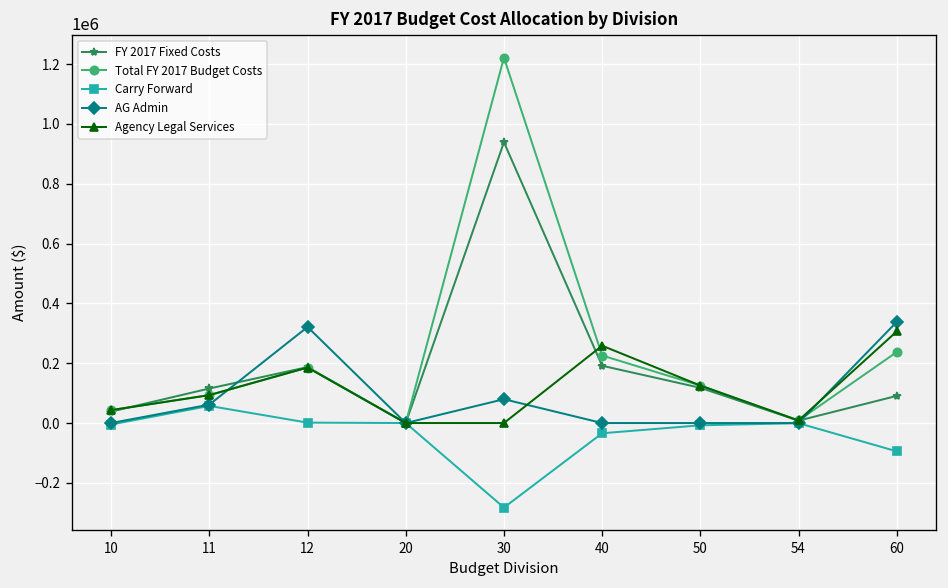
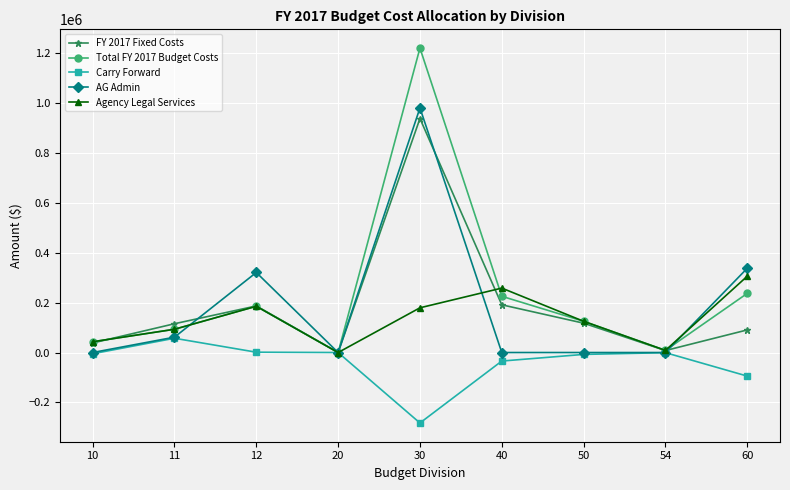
  {
    "Carry Forward": {
      "12": 0,
      "30": -280000,
      "40": -30000,
      "60": -90000
    },
    "AG Admin": {
      "12": 320000,
-     "30": 80000,
+     "30": 980000,
      "40": 0,
      "60": 340000
    },
    "Agency Legal Services": {
-     "30": 0,
+     "30": 180000,
      "40": 260000,
      "60": 310000
    }
  }
